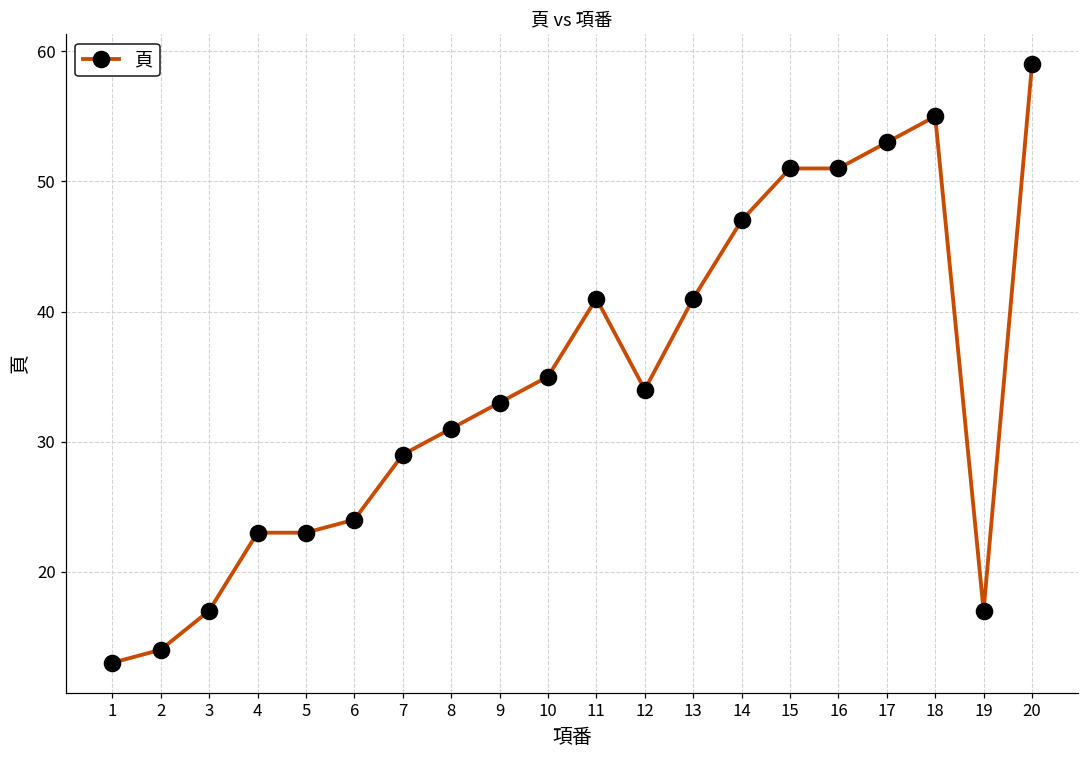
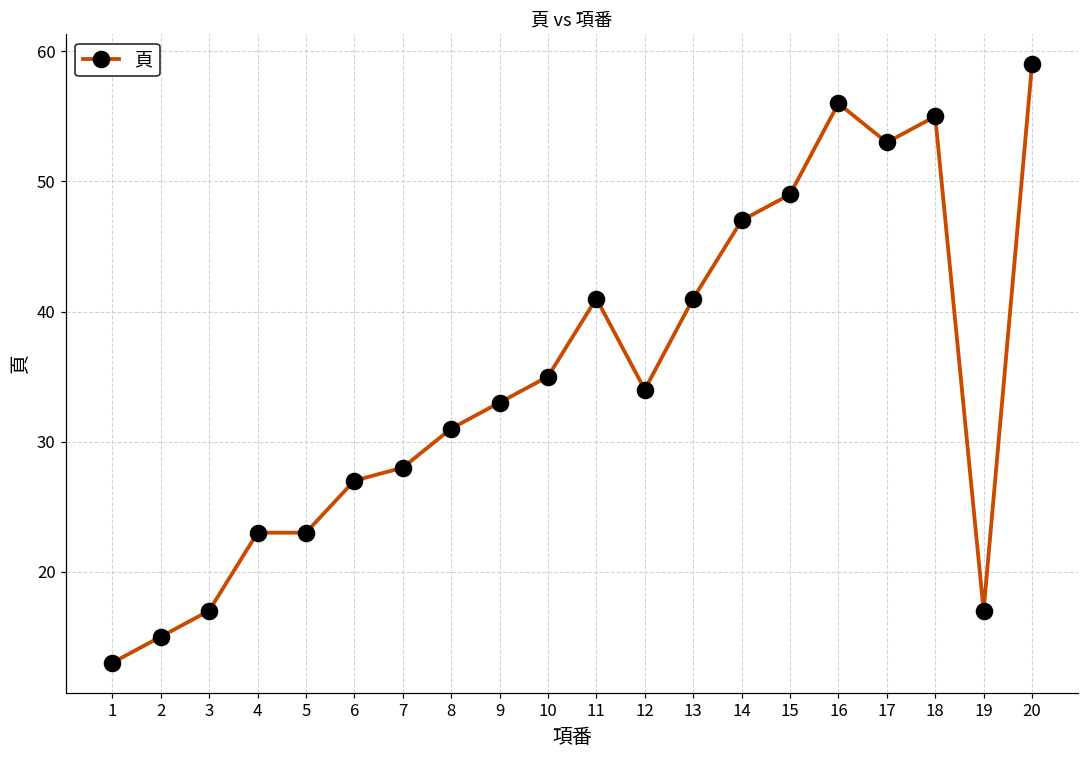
  {
    "1": 13,
-   "2": 14,
+   "2": 15,
    "3": 17,
    "4": 23,
    "5": 23,
-   "6": 24,
-   "7": 29,
+   "6": 27,
+   "7": 28,
    "8": 31,
    "9": 33,
    "10": 35,
    "11": 41,
    "12": 34,
    "13": 41,
    "14": 47,
-   "15": 51,
-   "16": 51,
+   "15": 49,
+   "16": 56,
    "17": 53,
    "18": 55,
    "19": 17,
    "20": 59
  }
